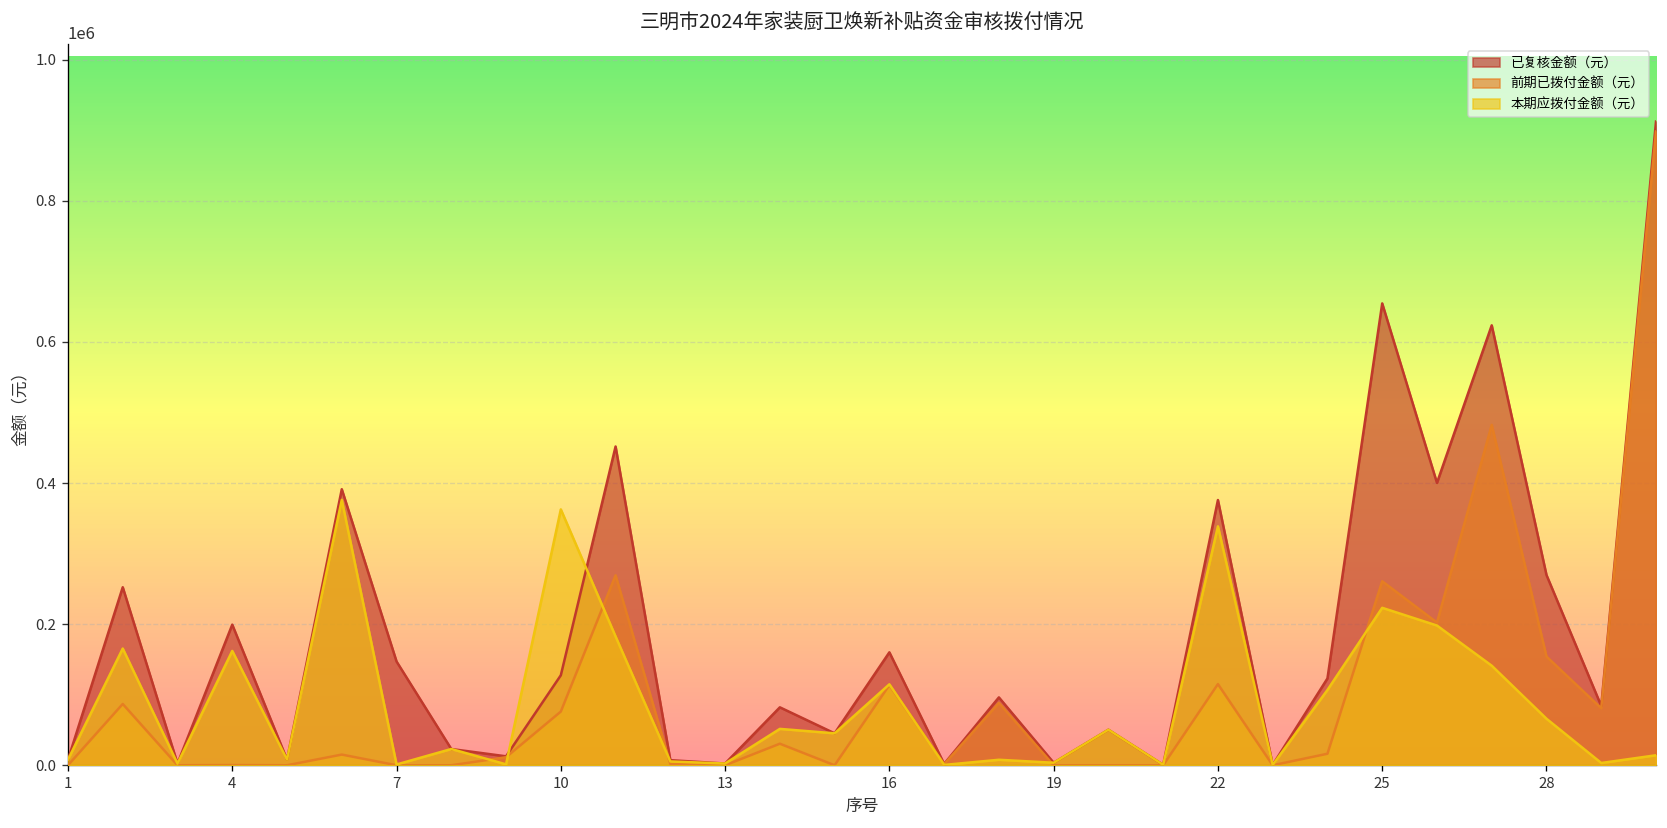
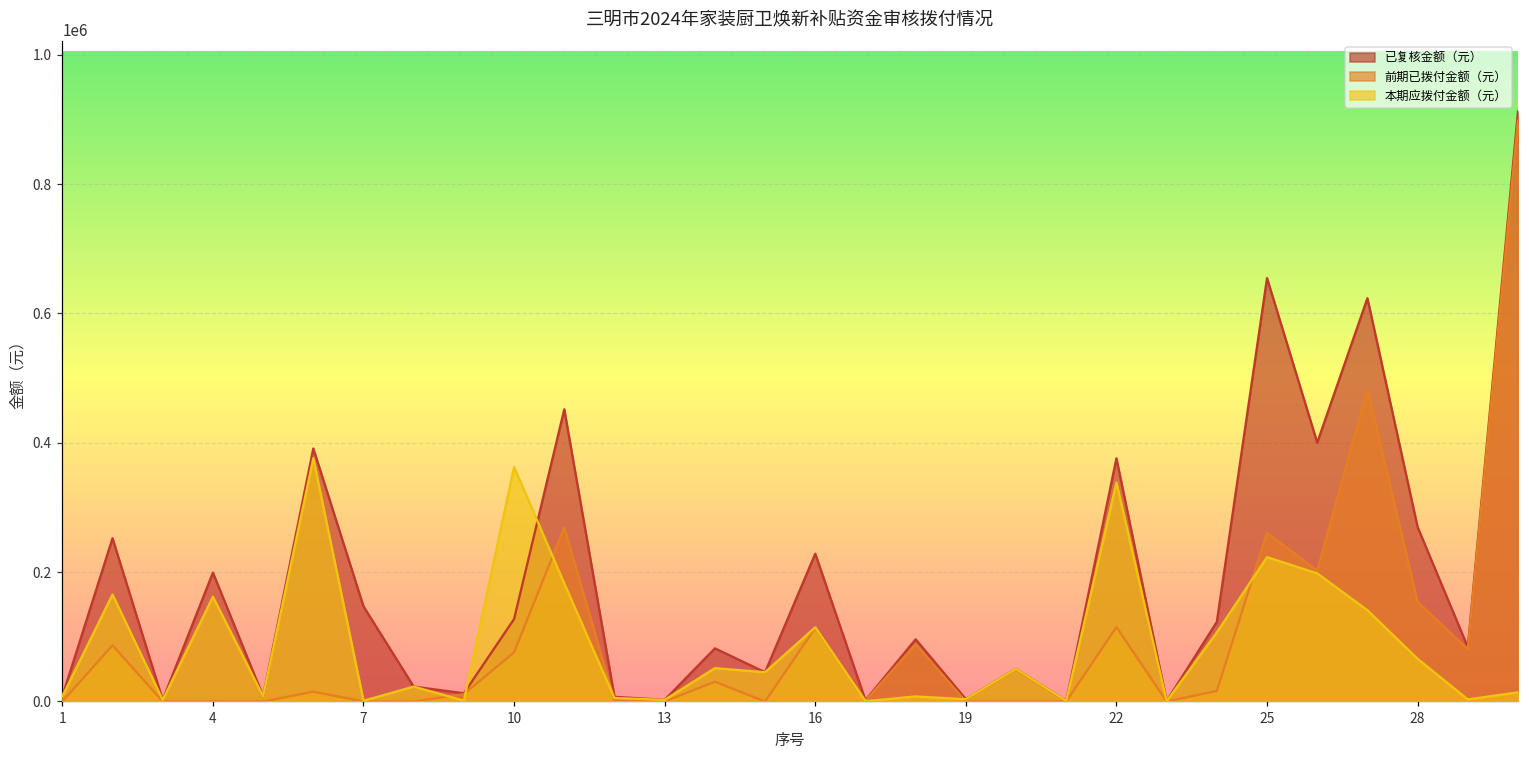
  {
    "已复核金额（元）": {
      "4": 200000,
      "7": 150000,
      "10": 130000,
-     "16": 160000,
+     "16": 230000,
      "22": 380000,
      "25": 650000,
      "28": 270000
    },
    "前期已拨付金额（元）": {
      "1": 0,
      "4": 0,
      "10": 80000,
      "22": 120000,
      "25": 260000,
      "28": 150000
    },
    "本期应拨付金额（元）": {
      "4": 160000,
      "10": 360000,
      "22": 340000,
      "25": 220000,
      "28": 70000
    }
  }
